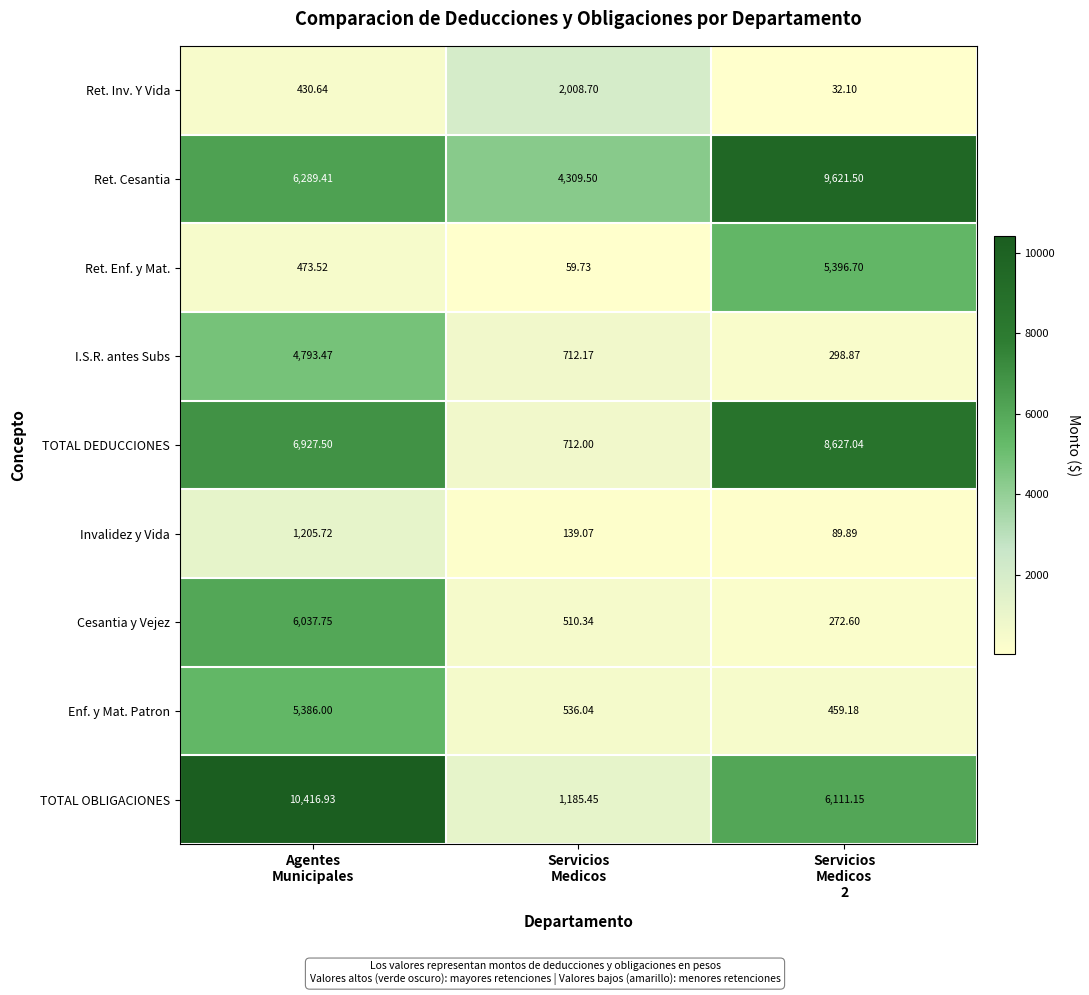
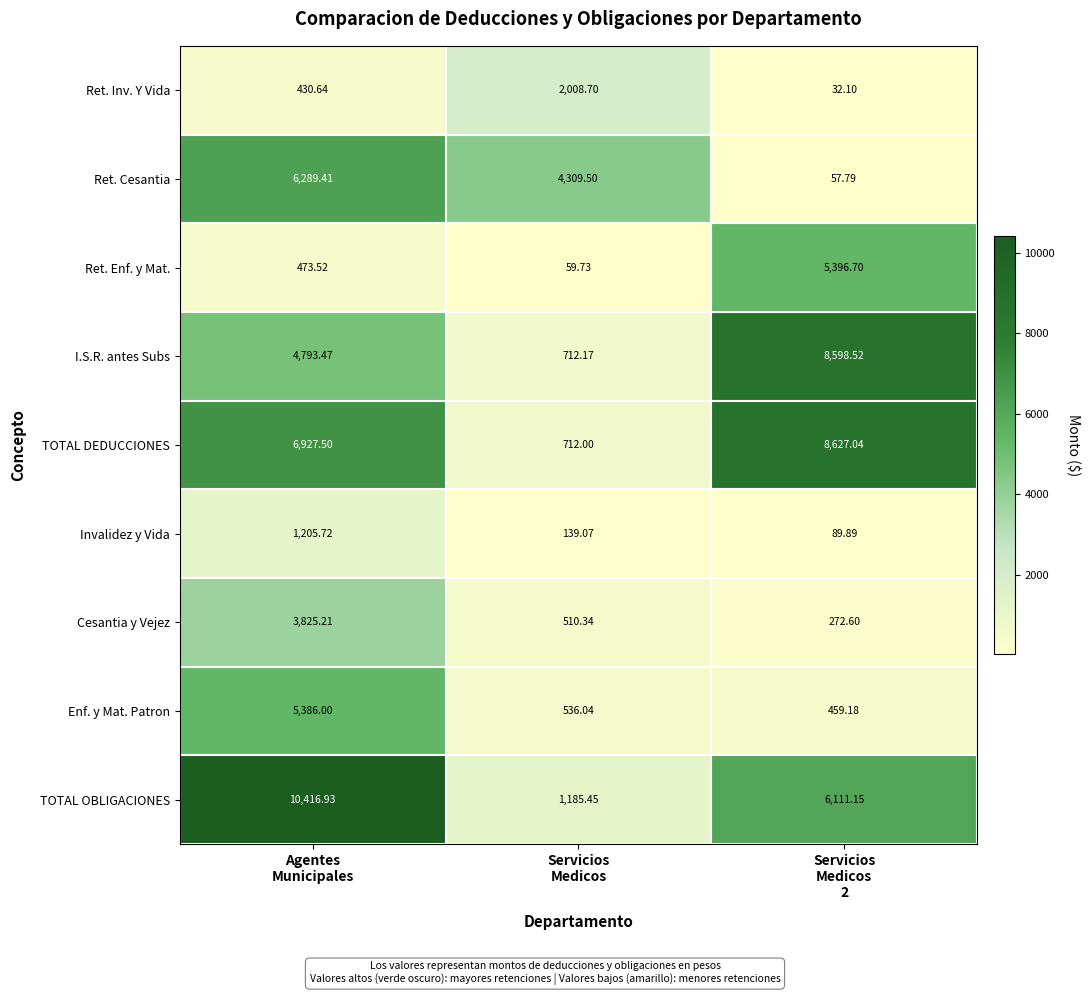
  {
    "Ret. Inv. Y Vida": {
      "Agentes Municipales": "430.64",
      "Servicios Medicos": "2,008.70",
      "Servicios Medicos 2": "32.10"
    },
    "Ret. Cesantia": {
      "Agentes Municipales": "6,289.41",
      "Servicios Medicos": "4,309.50",
-     "Servicios Medicos 2": "9,621.50"
+     "Servicios Medicos 2": "57.79"
    },
    "Ret. Enf. y Mat.": {
      "Agentes Municipales": "473.52",
      "Servicios Medicos": "59.73",
      "Servicios Medicos 2": "5,396.70"
    },
    "I.S.R. antes Subs": {
      "Agentes Municipales": "4,793.47",
      "Servicios Medicos": "712.17",
-     "Servicios Medicos 2": "298.87"
+     "Servicios Medicos 2": "8,598.52"
    },
    "TOTAL DEDUCCIONES": {
      "Agentes Municipales": "6,927.50",
      "Servicios Medicos": "712.00",
      "Servicios Medicos 2": "8,627.04"
    },
    "Invalidez y Vida": {
      "Agentes Municipales": "1,205.72",
      "Servicios Medicos": "139.07",
      "Servicios Medicos 2": "89.89"
    },
    "Cesantia y Vejez": {
-     "Agentes Municipales": "6,037.75",
+     "Agentes Municipales": "3,825.21",
      "Servicios Medicos": "510.34",
      "Servicios Medicos 2": "272.60"
    },
    "Enf. y Mat. Patron": {
      "Agentes Municipales": "5,386.00",
      "Servicios Medicos": "536.04",
      "Servicios Medicos 2": "459.18"
    },
    "TOTAL OBLIGACIONES": {
      "Agentes Municipales": "10,416.93",
      "Servicios Medicos": "1,185.45",
      "Servicios Medicos 2": "6,111.15"
    }
  }
